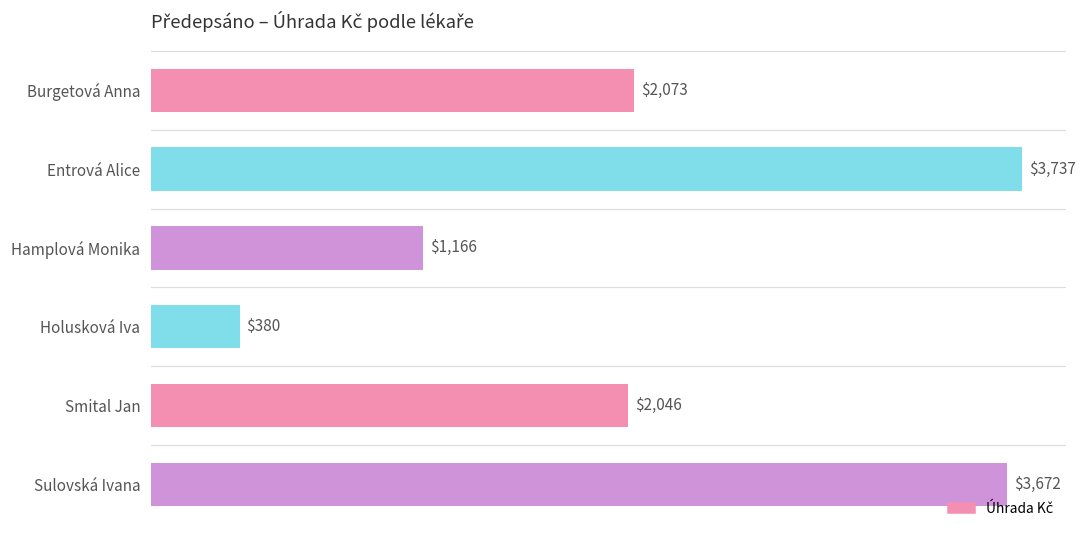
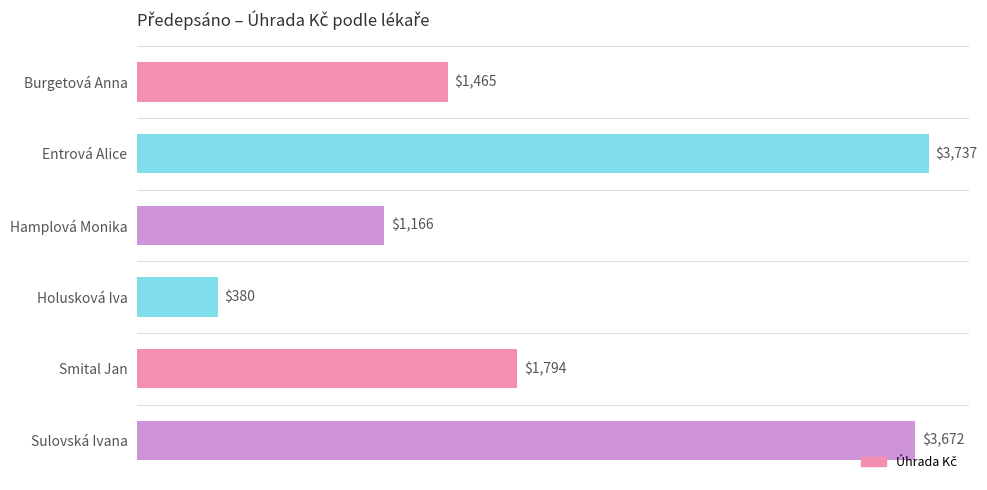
  {
-   "Burgetová Anna": "$2,073",
+   "Burgetová Anna": "$1,465",
    "Entrová Alice": "$3,737",
    "Hamplová Monika": "$1,166",
    "Holusková Iva": "$380",
-   "Smital Jan": "$2,046",
+   "Smital Jan": "$1,794",
    "Sulovská Ivana": "$3,672"
  }
